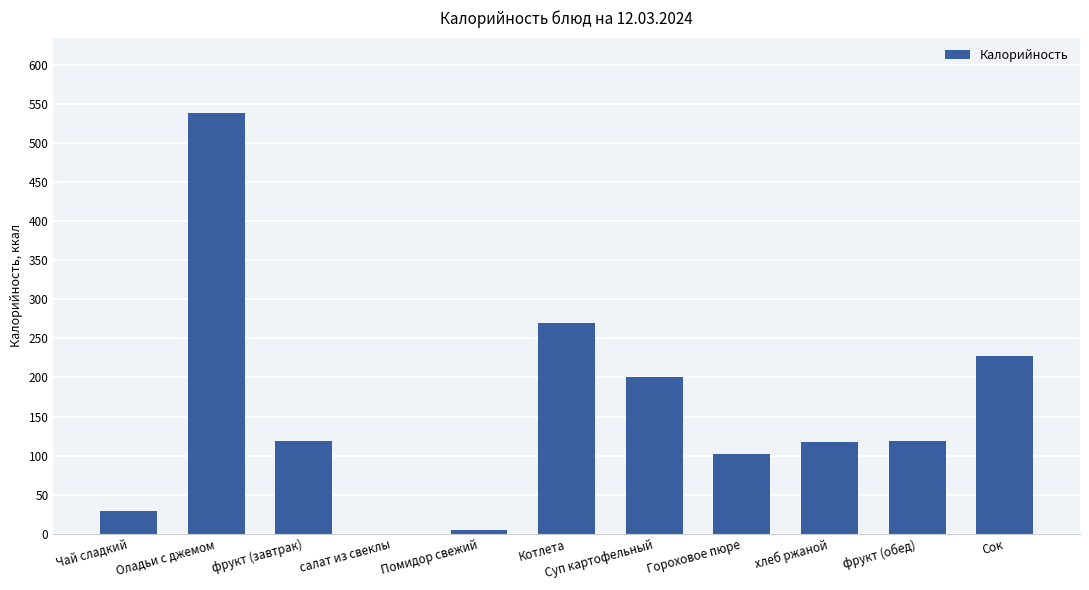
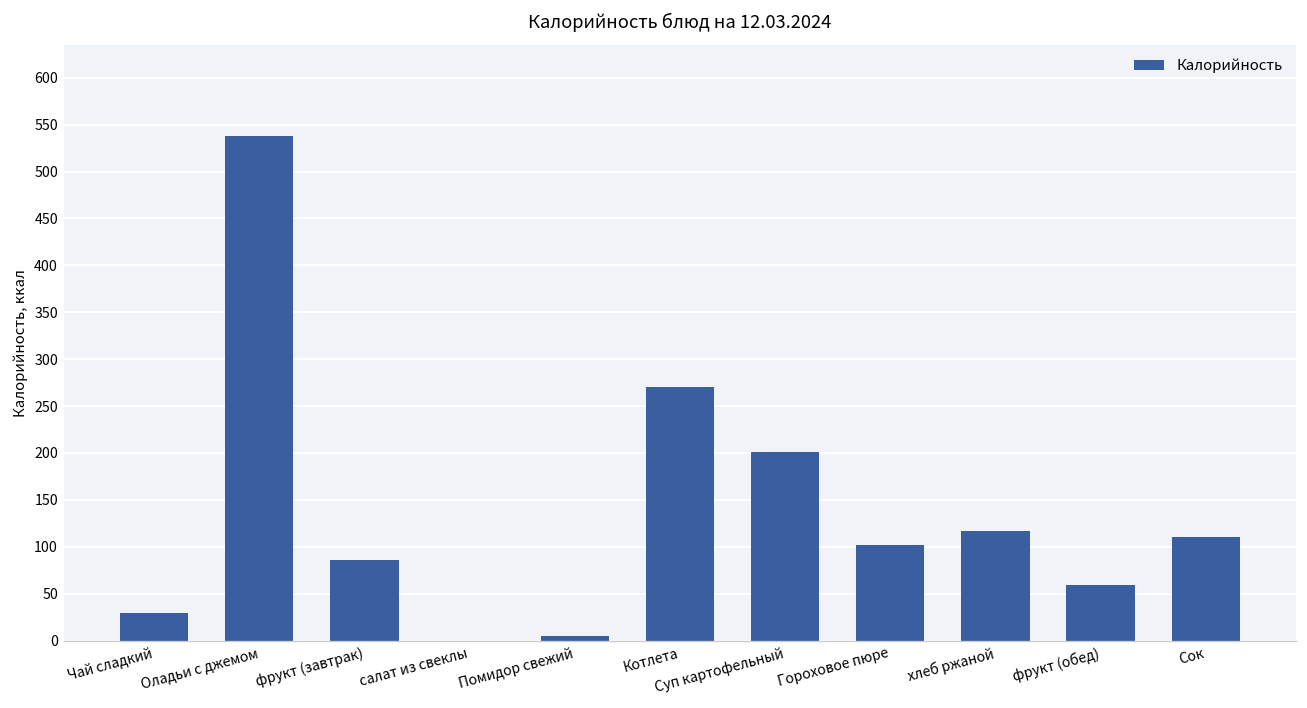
  {
    "Чай сладкий": 30,
    "Оладьи с джемом": 540,
-   "фрукт (завтрак)": 120,
+   "фрукт (завтрак)": 90,
    "салат из свеклы": 0,
    "Помидор свежий": 10,
    "Котлета": 270,
    "Суп картофельный": 200,
    "Гороховое пюре": 100,
    "хлеб ржаной": 120,
-   "фрукт (обед)": 120,
-   "Сок": 230
+   "фрукт (обед)": 60,
+   "Сок": 110
  }
